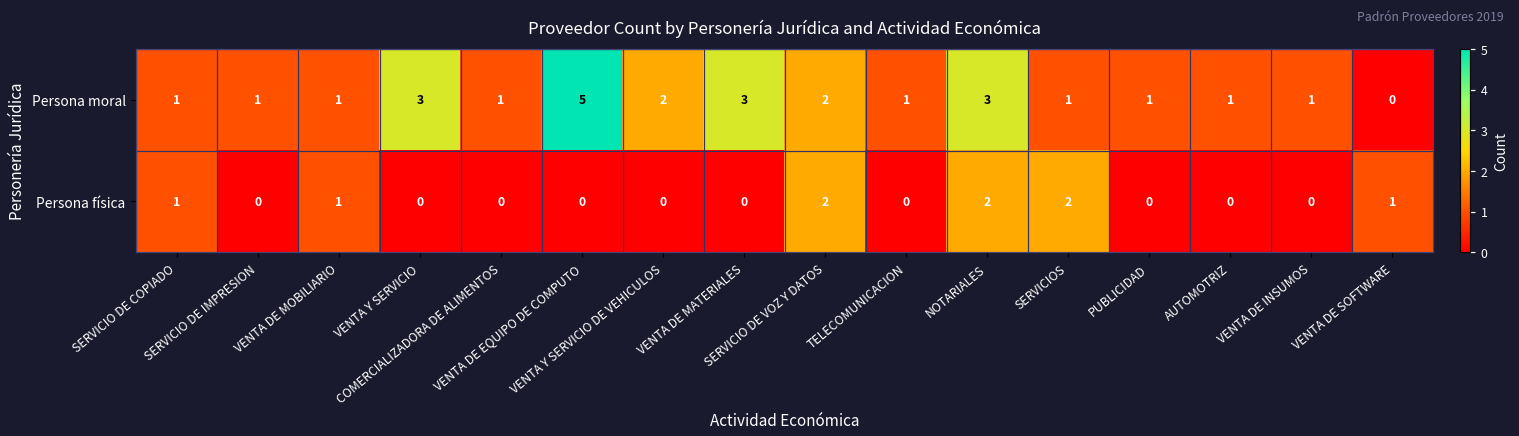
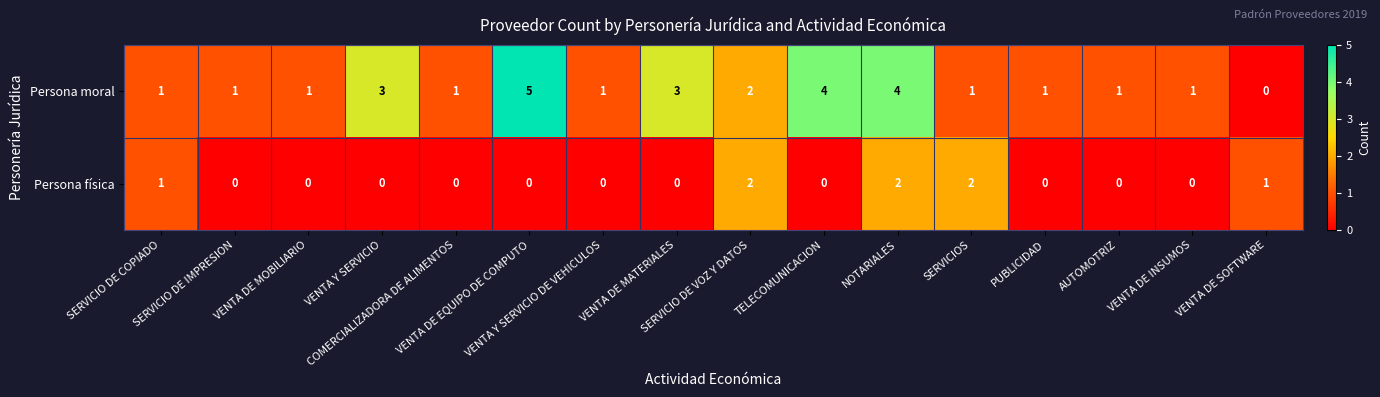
  {
    "Persona moral": {
      "SERVICIO DE COPIADO": 1,
      "SERVICIO DE IMPRESION": 1,
      "VENTA DE MOBILIARIO": 1,
      "VENTA Y SERVICIO": 3,
      "COMERCIALIZADORA DE ALIMENTOS": 1,
      "VENTA DE EQUIPO DE COMPUTO": 5,
-     "VENTA Y SERVICIO DE VEHICULOS": 2,
+     "VENTA Y SERVICIO DE VEHICULOS": 1,
      "VENTA DE MATERIALES": 3,
      "SERVICIO DE VOZ Y DATOS": 2,
-     "TELECOMUNICACION": 1,
-     "NOTARIALES": 3,
+     "TELECOMUNICACION": 4,
+     "NOTARIALES": 4,
      "SERVICIOS": 1,
      "PUBLICIDAD": 1,
      "AUTOMOTRIZ": 1,
      "VENTA DE INSUMOS": 1,
      "VENTA DE SOFTWARE": 0
    },
    "Persona física": {
      "SERVICIO DE COPIADO": 1,
      "SERVICIO DE IMPRESION": 0,
-     "VENTA DE MOBILIARIO": 1,
+     "VENTA DE MOBILIARIO": 0,
      "VENTA Y SERVICIO": 0,
      "COMERCIALIZADORA DE ALIMENTOS": 0,
      "VENTA DE EQUIPO DE COMPUTO": 0,
      "VENTA Y SERVICIO DE VEHICULOS": 0,
      "VENTA DE MATERIALES": 0,
      "SERVICIO DE VOZ Y DATOS": 2,
      "TELECOMUNICACION": 0,
      "NOTARIALES": 2,
      "SERVICIOS": 2,
      "PUBLICIDAD": 0,
      "AUTOMOTRIZ": 0,
      "VENTA DE INSUMOS": 0,
      "VENTA DE SOFTWARE": 1
    }
  }
